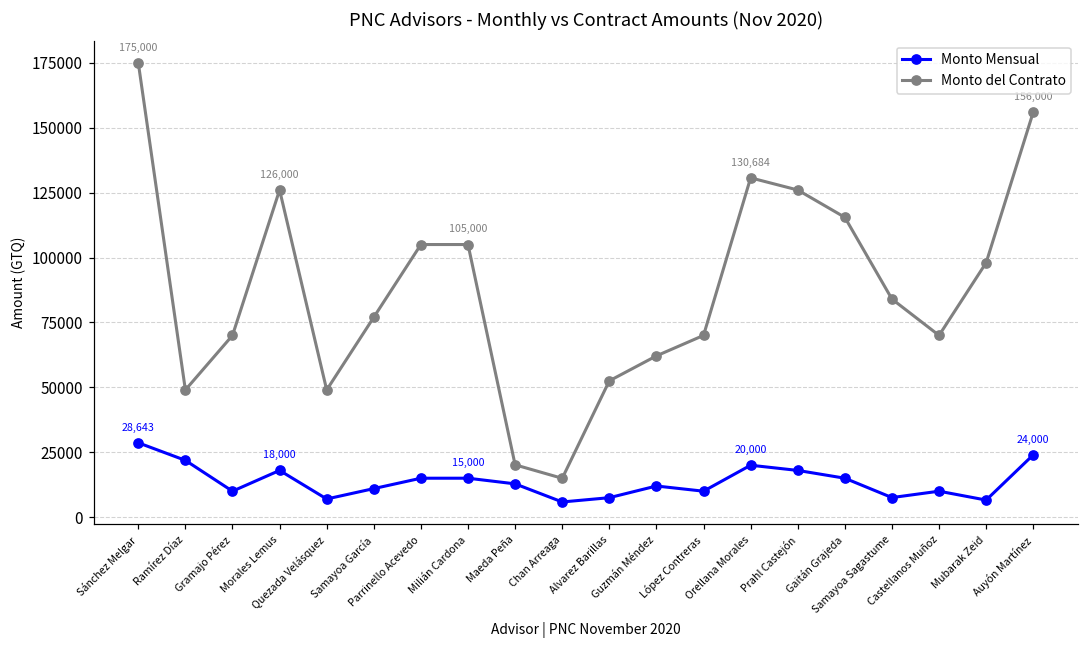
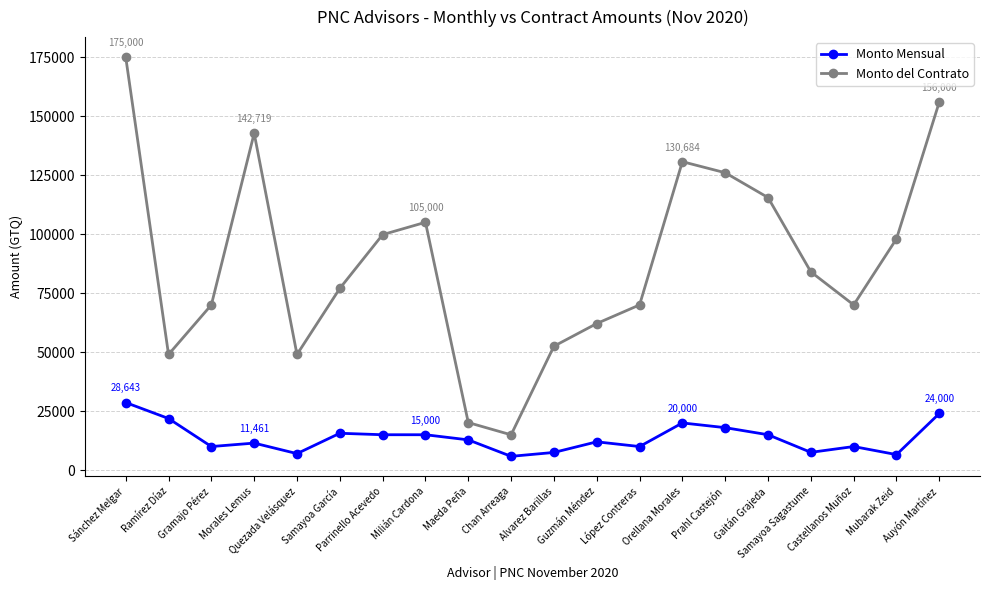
  {
    "Monto Mensual": {
      "Sánchez Melgar": "28,643",
-     "Morales Lemus": "18,000",
-     "Samayoa García": "11000",
+     "Morales Lemus": "11,461",
+     "Samayoa García": "16000",
      "Milián Cardona": "15,000",
      "Orellana Morales": "20,000",
      "Auyón Martínez": "24,000"
    },
    "Monto del Contrato": {
      "Sánchez Melgar": "175,000",
-     "Morales Lemus": "126,000",
-     "Parrinello Acevedo": "105000",
+     "Morales Lemus": "142,719",
+     "Parrinello Acevedo": "100000",
      "Milián Cardona": "105,000",
      "Orellana Morales": "130,684"
    }
  }
